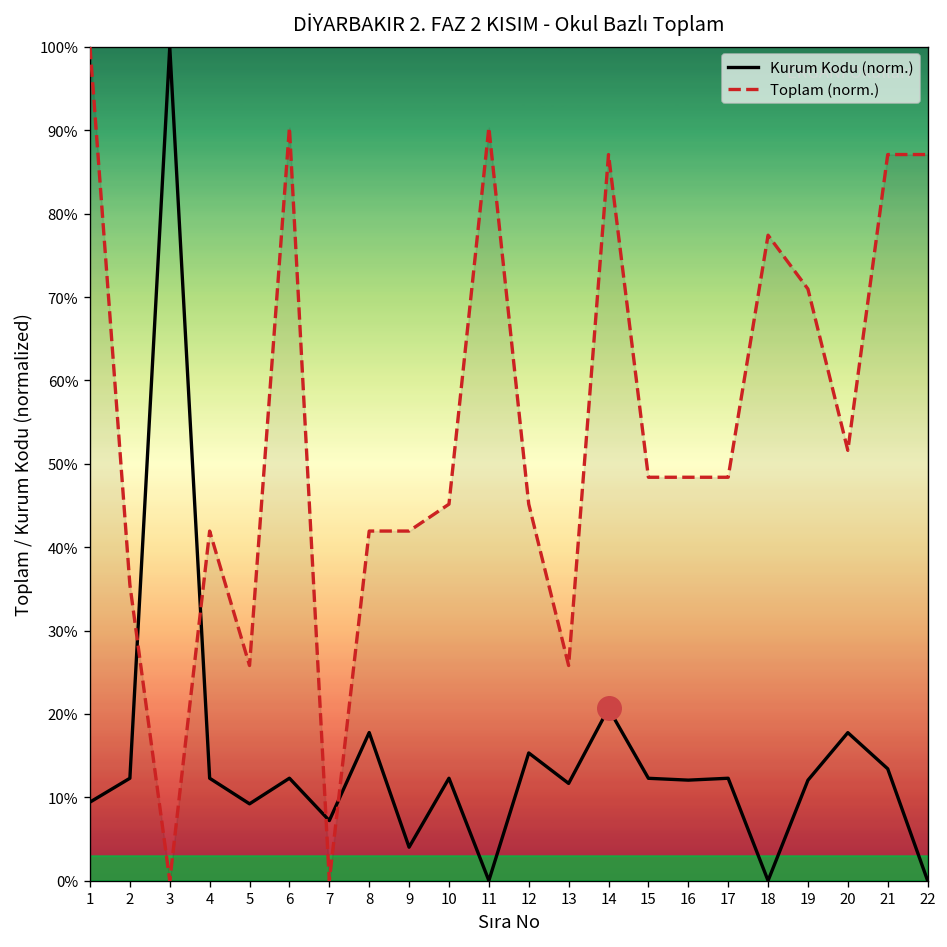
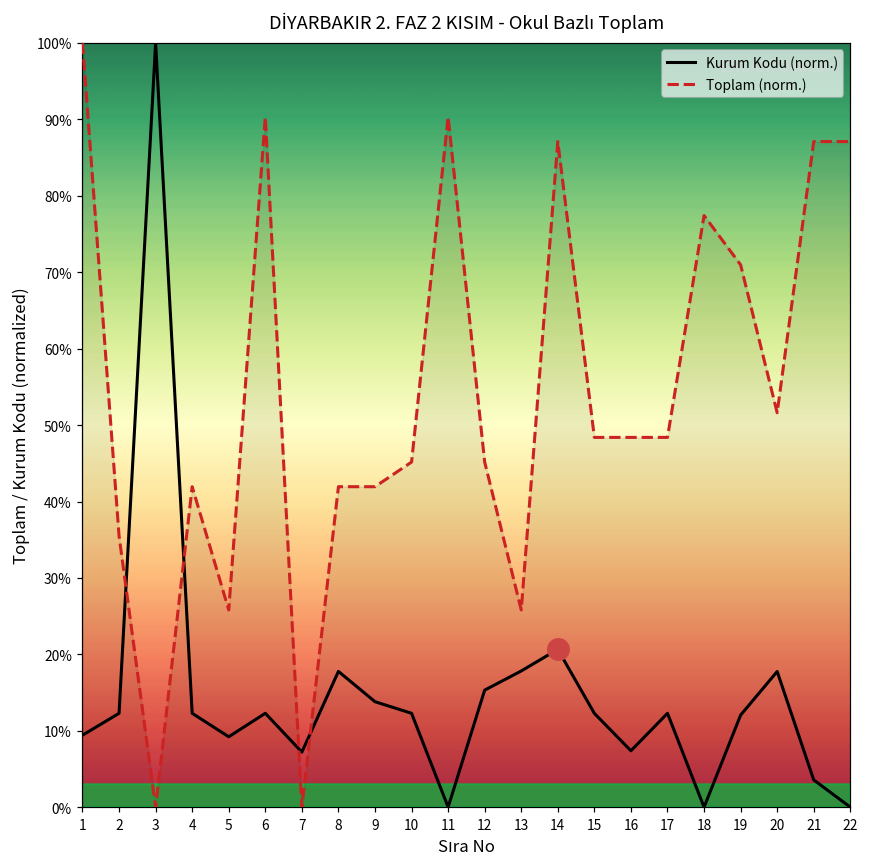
  {
    "Kurum Kodu (norm.)": {
      "1": "9%",
      "2": "12%",
      "3": "100%",
      "4": "12%",
      "5": "9%",
      "6": "12%",
      "7": "7%",
      "8": "18%",
-     "9": "4%",
+     "9": "14%",
      "10": "12%",
      "12": "15%",
-     "13": "12%",
+     "13": "18%",
      "15": "12%",
-     "16": "12%",
+     "16": "7%",
      "17": "12%",
      "19": "12%",
      "20": "18%",
-     "21": "13%"
+     "21": "4%"
    }
  }
